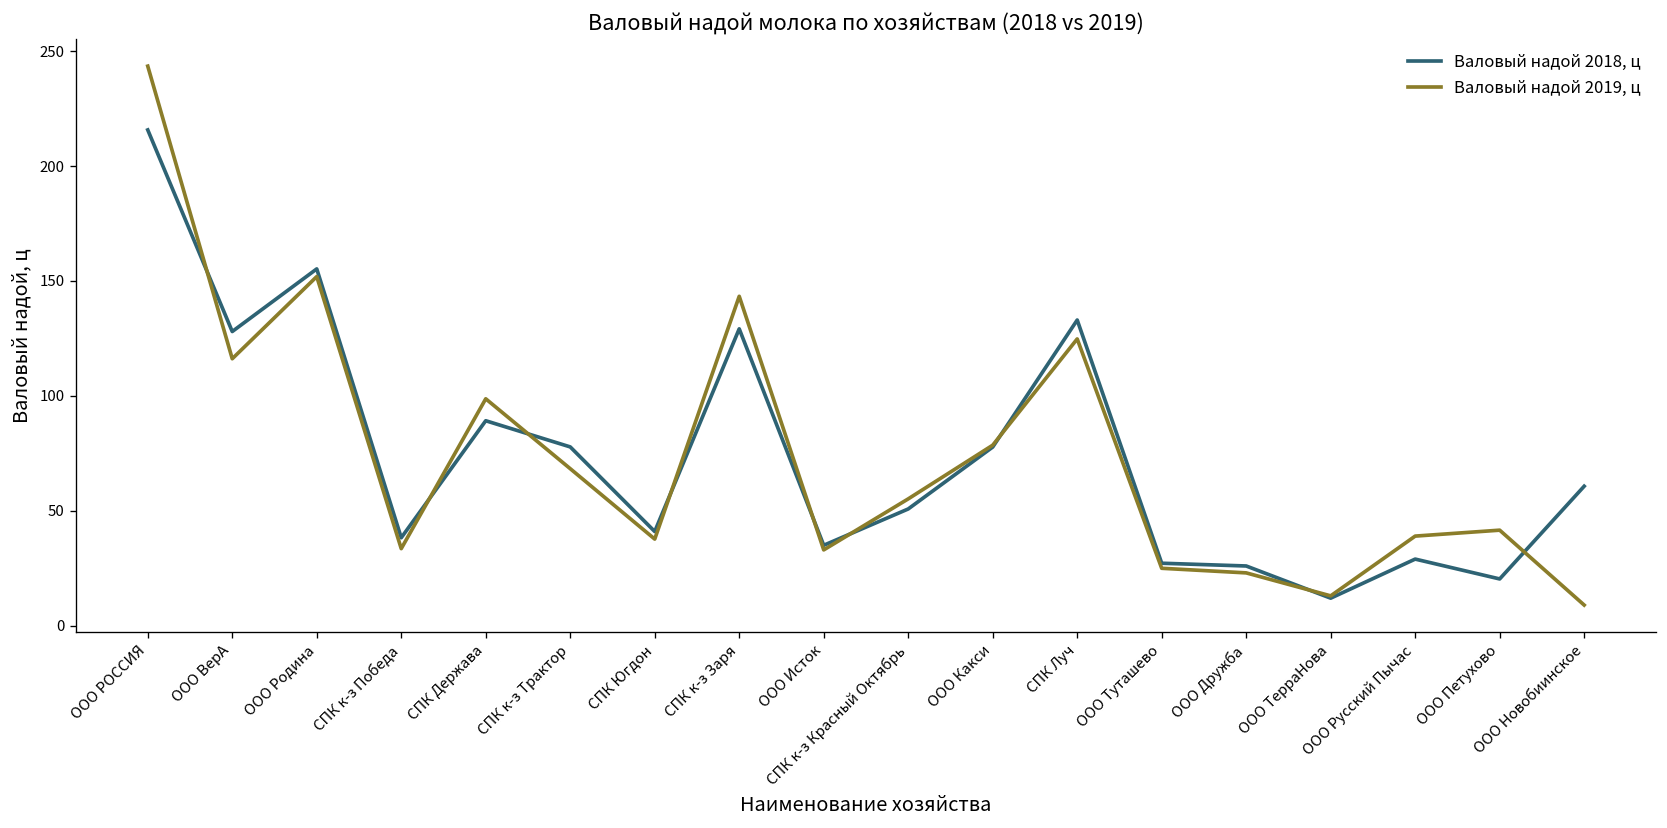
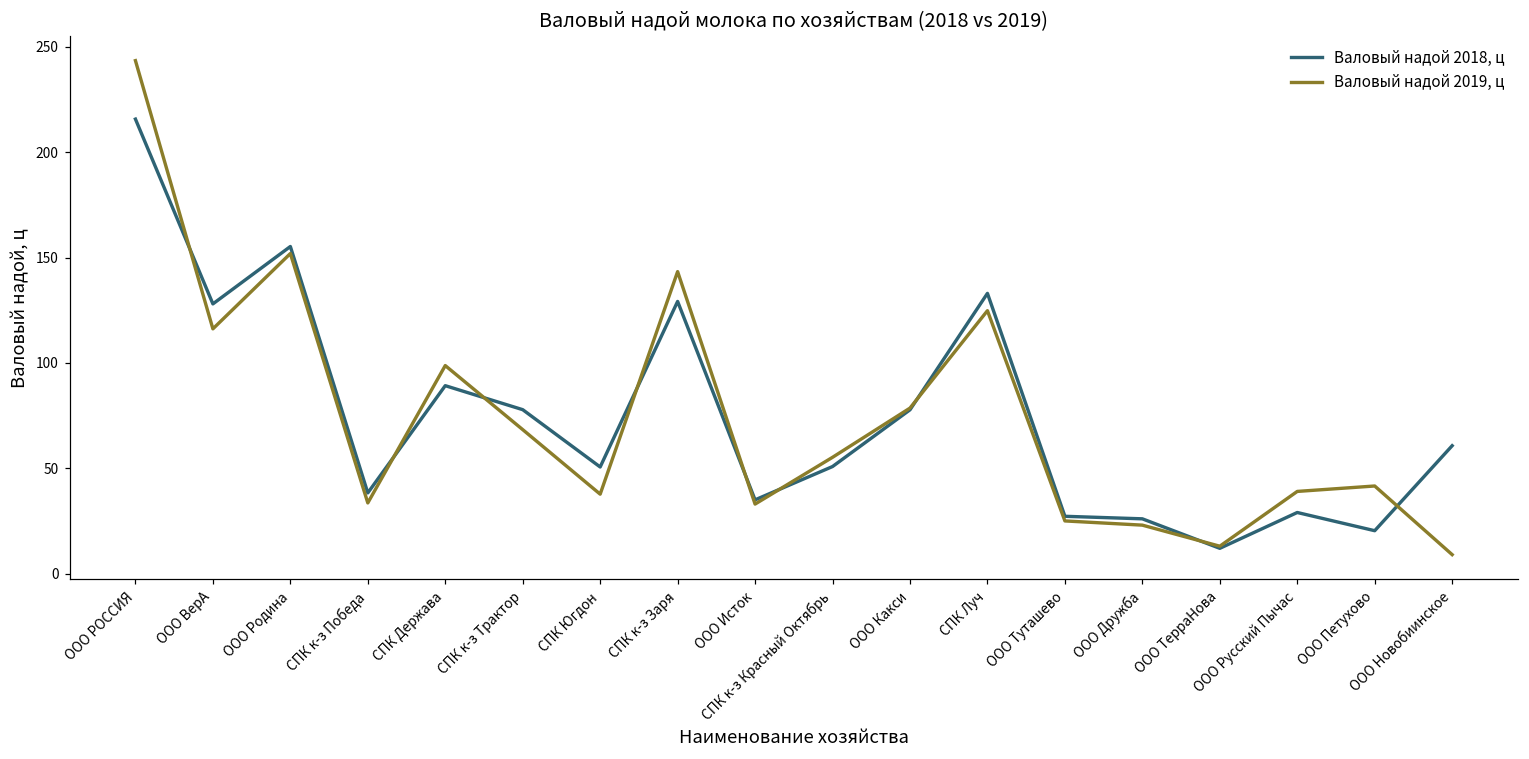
  {
    "Валовый надой 2018, ц": {
      "ООО РОССИЯ": 216,
      "ООО ВерА": 128,
      "ООО Родина": 155,
      "СПК к-з Победа": 38,
      "СПК Держава": 89,
      "СПК к-з Трактор": 78,
-     "СПК Югдон": 41,
+     "СПК Югдон": 51,
      "СПК к-з Заря": 129,
      "ООО Исток": 35,
      "СПК к-з Красный Октябрь": 51,
      "СПК Луч": 133,
      "ООО Туташево": 27,
      "ООО Дружба": 26,
      "ООО Русский Пычас": 29,
      "ООО Петухово": 20,
      "ООО Новобиинское": 61
    },
    "Валовый надой 2019, ц": {
      "ООО РОССИЯ": 243,
      "ООО ВерА": 116,
      "ООО Родина": 152,
      "СПК к-з Победа": 34,
      "СПК Держава": 99,
      "СПК к-з Трактор": 68,
      "СПК Югдон": 38,
      "СПК к-з Заря": 143,
      "ООО Исток": 33,
      "СПК к-з Красный Октябрь": 55,
      "СПК Луч": 125,
      "ООО Туташево": 25,
      "ООО Дружба": 23,
      "ООО Русский Пычас": 39,
      "ООО Петухово": 42,
      "ООО Новобиинское": 9
    }
  }
